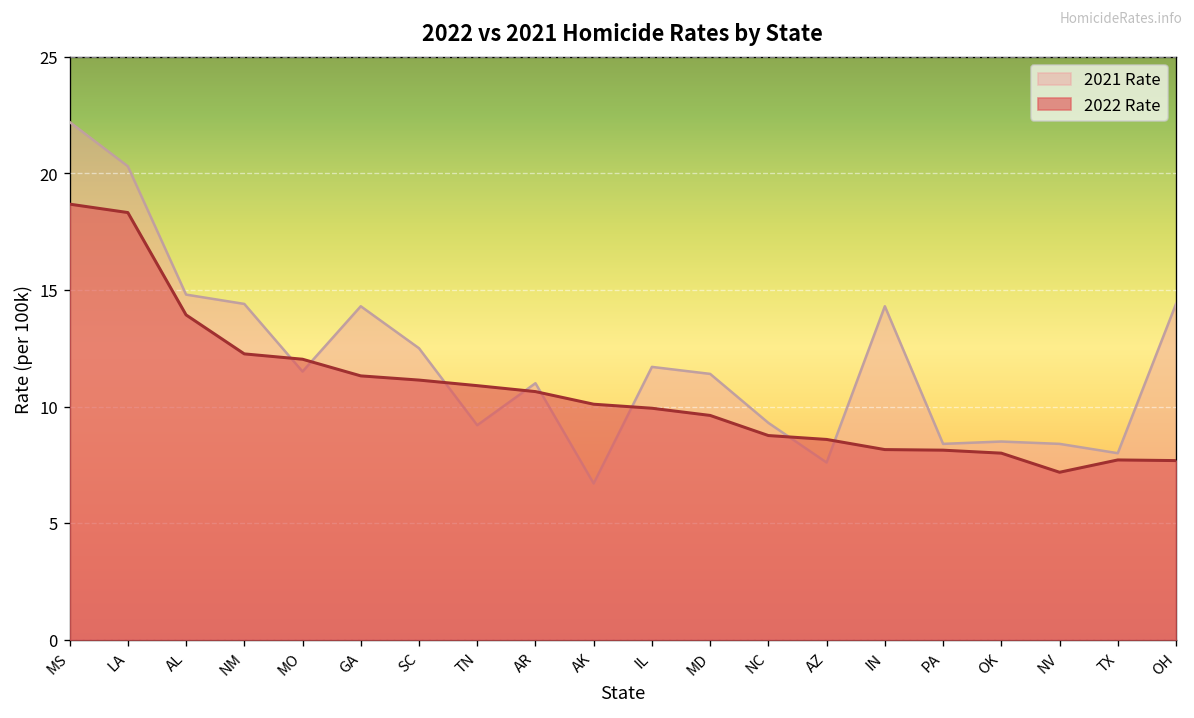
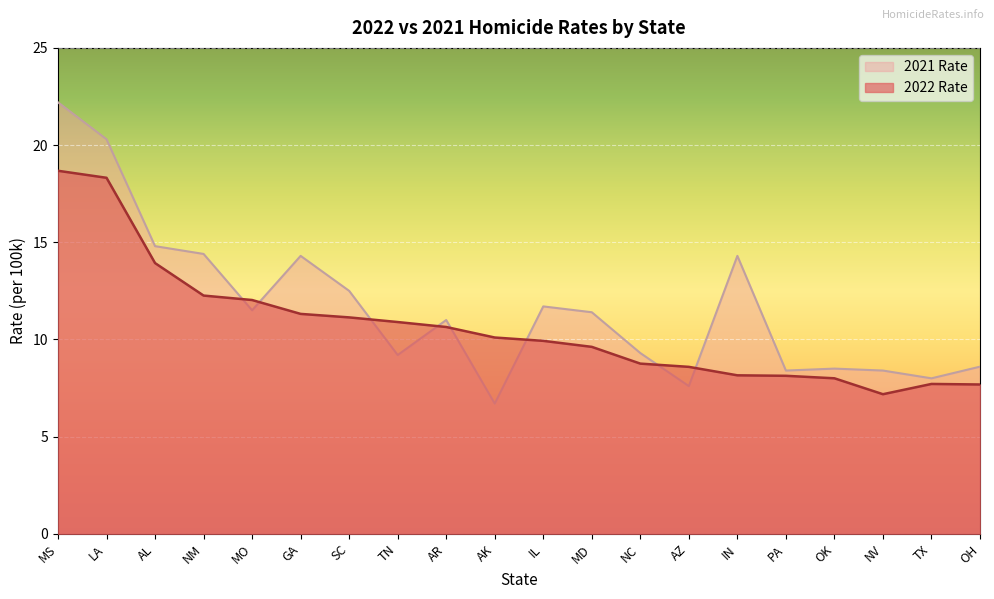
  {
    "2021 Rate": {
      "MS": 22.2,
      "LA": 20.3,
      "AL": 14.8,
      "NM": 14.4,
      "MO": 11.5,
      "GA": 14.3,
      "SC": 12.5,
      "TN": 9.2,
      "AR": 11.0,
      "AK": 6.7,
      "IL": 11.7,
      "MD": 11.4,
      "NC": 9.3,
      "AZ": 7.6,
      "IN": 14.3,
      "PA": 8.4,
      "OK": 8.5,
      "NV": 8.4,
      "TX": 8.0,
-     "OH": 14.4
+     "OH": 8.6
    },
    "2022 Rate": {
      "MS": 18.7,
      "LA": 18.3,
      "AL": 13.9,
      "NM": 12.3,
      "MO": 12.0,
      "GA": 11.3,
      "SC": 11.1,
      "TN": 10.9,
      "AR": 10.6,
      "AK": 10.1,
      "IL": 9.9,
      "MD": 9.6,
      "NC": 8.8,
      "AZ": 8.6,
      "IN": 8.2,
      "PA": 8.1,
      "OK": 8.0,
      "NV": 7.2,
      "TX": 7.7,
      "OH": 7.7
    }
  }
